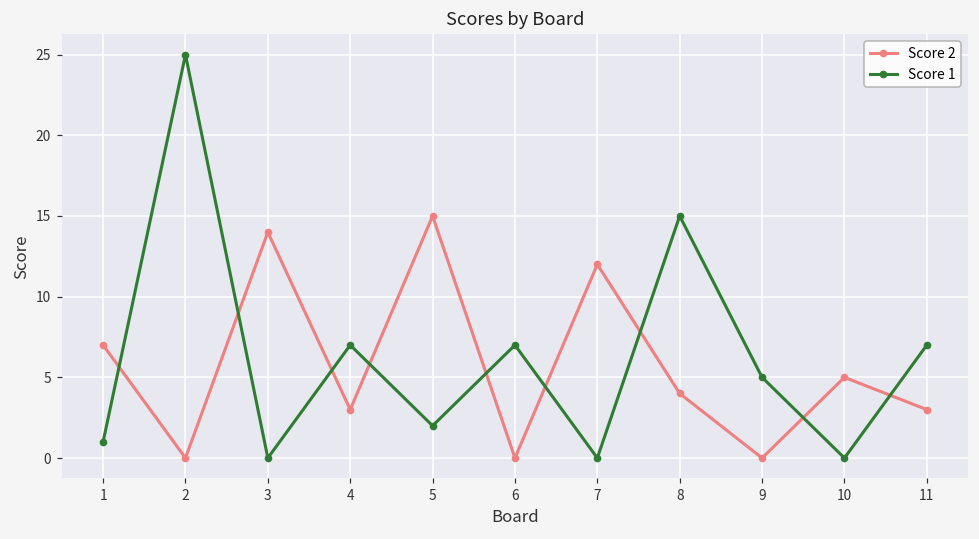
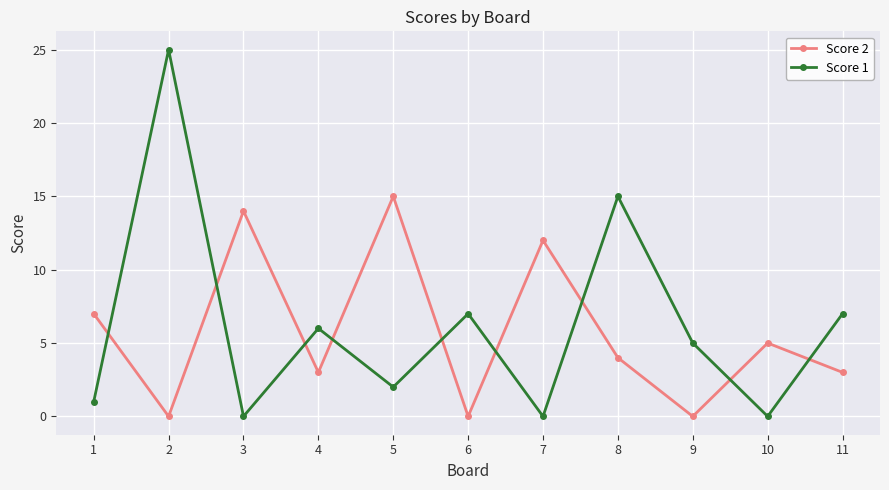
  {
    "Score 2": {
      "1": 7,
      "2": 0,
      "3": 14,
      "4": 3,
      "5": 15,
      "6": 0,
      "7": 12,
      "8": 4,
      "9": 0,
      "10": 5,
      "11": 3
    },
    "Score 1": {
      "1": 1,
      "2": 25,
      "3": 0,
-     "4": 7,
+     "4": 6,
      "5": 2,
      "6": 7,
      "7": 0,
      "8": 15,
      "9": 5,
      "10": 0,
      "11": 7
    }
  }
